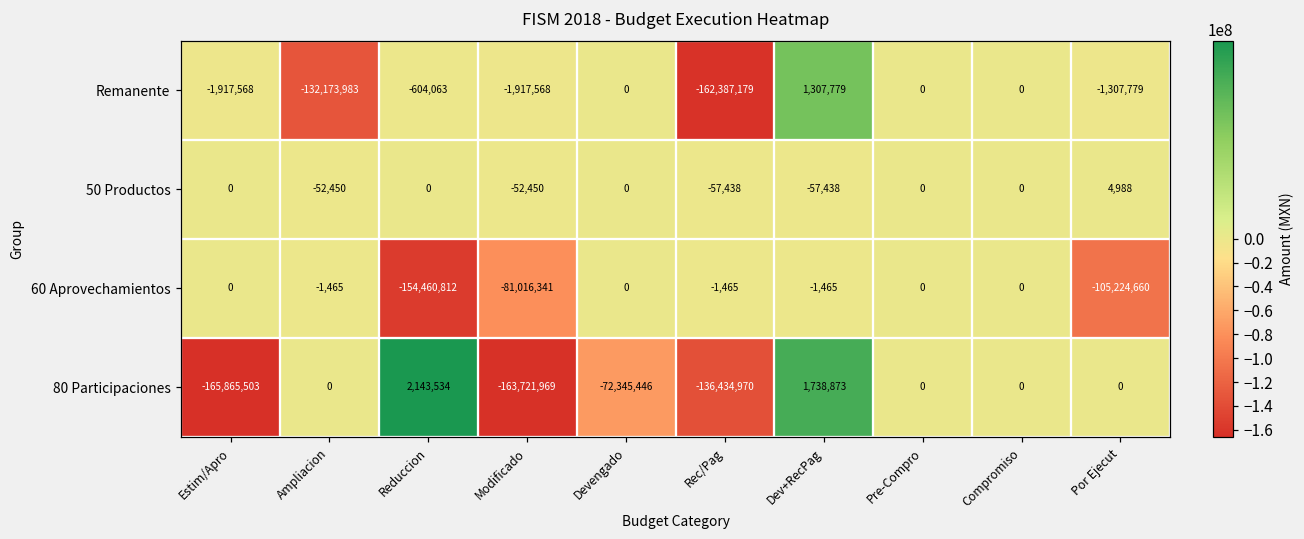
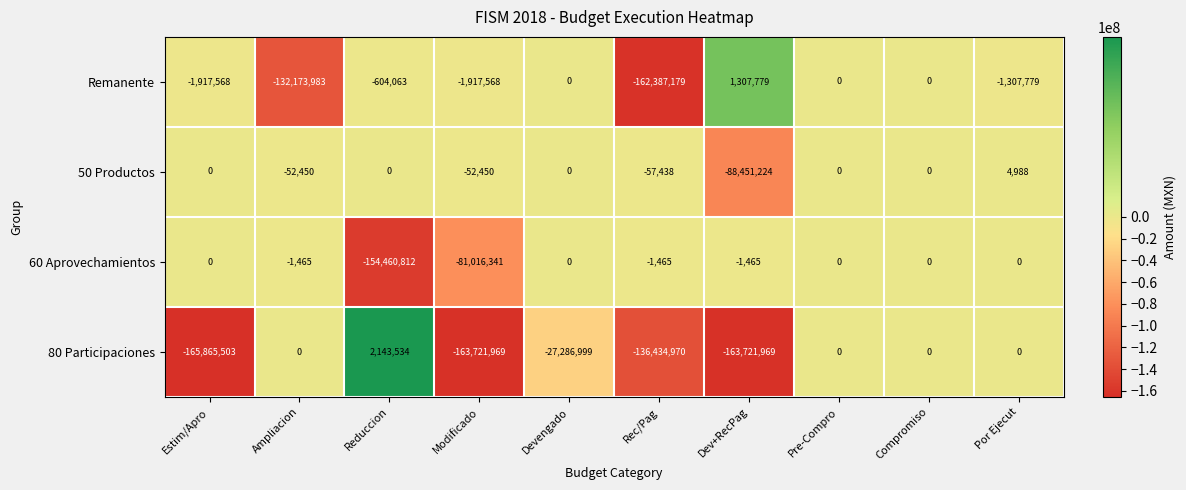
  {
    "Remanente": {
      "Estim/Apro": "-1,917,568",
      "Ampliacion": "-132,173,983",
      "Reduccion": "-604,063",
      "Modificado": "-1,917,568",
      "Devengado": "0",
      "Rec/Pag": "-162,387,179",
      "Dev+RecPag": "1,307,779",
      "Pre-Compro": "0",
      "Compromiso": "0",
      "Por Ejecut": "-1,307,779"
    },
    "50 Productos": {
      "Estim/Apro": "0",
      "Ampliacion": "-52,450",
      "Reduccion": "0",
      "Modificado": "-52,450",
      "Devengado": "0",
      "Rec/Pag": "-57,438",
-     "Dev+RecPag": "-57,438",
+     "Dev+RecPag": "-88,451,224",
      "Pre-Compro": "0",
      "Compromiso": "0",
      "Por Ejecut": "4,988"
    },
    "60 Aprovechamientos": {
      "Estim/Apro": "0",
      "Ampliacion": "-1,465",
      "Reduccion": "-154,460,812",
      "Modificado": "-81,016,341",
      "Devengado": "0",
      "Rec/Pag": "-1,465",
      "Dev+RecPag": "-1,465",
      "Pre-Compro": "0",
      "Compromiso": "0",
-     "Por Ejecut": "-105,224,660"
+     "Por Ejecut": "0"
    },
    "80 Participaciones": {
      "Estim/Apro": "-165,865,503",
      "Ampliacion": "0",
      "Reduccion": "2,143,534",
      "Modificado": "-163,721,969",
-     "Devengado": "-72,345,446",
+     "Devengado": "-27,286,999",
      "Rec/Pag": "-136,434,970",
-     "Dev+RecPag": "1,738,873",
+     "Dev+RecPag": "-163,721,969",
      "Pre-Compro": "0",
      "Compromiso": "0",
      "Por Ejecut": "0"
    }
  }
